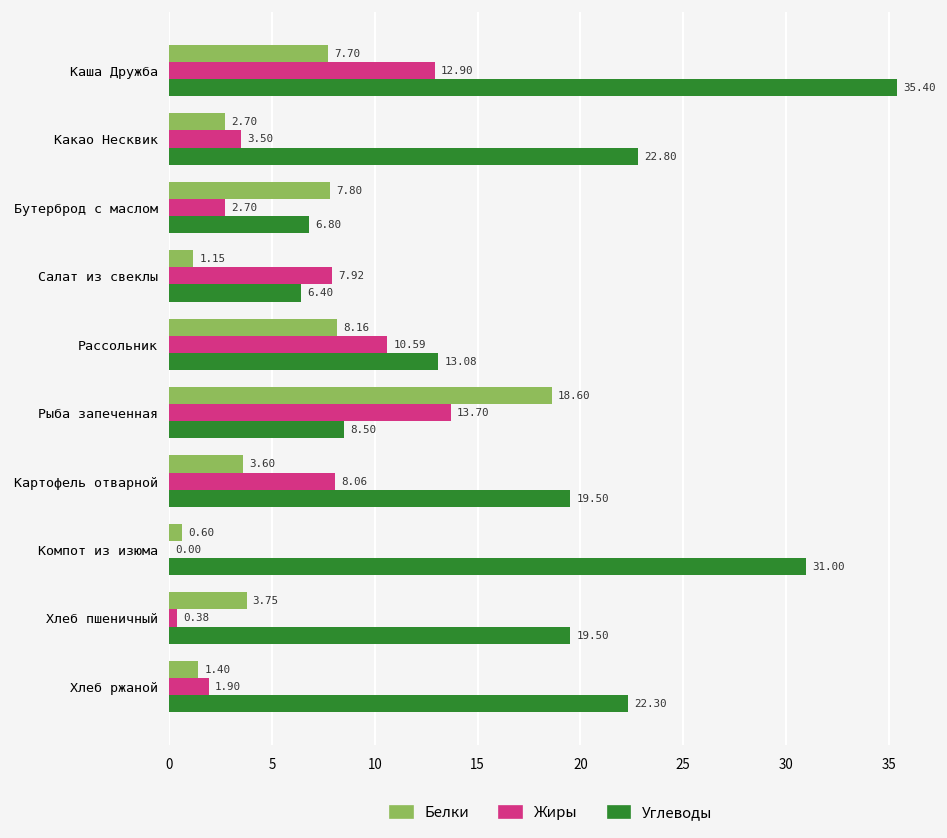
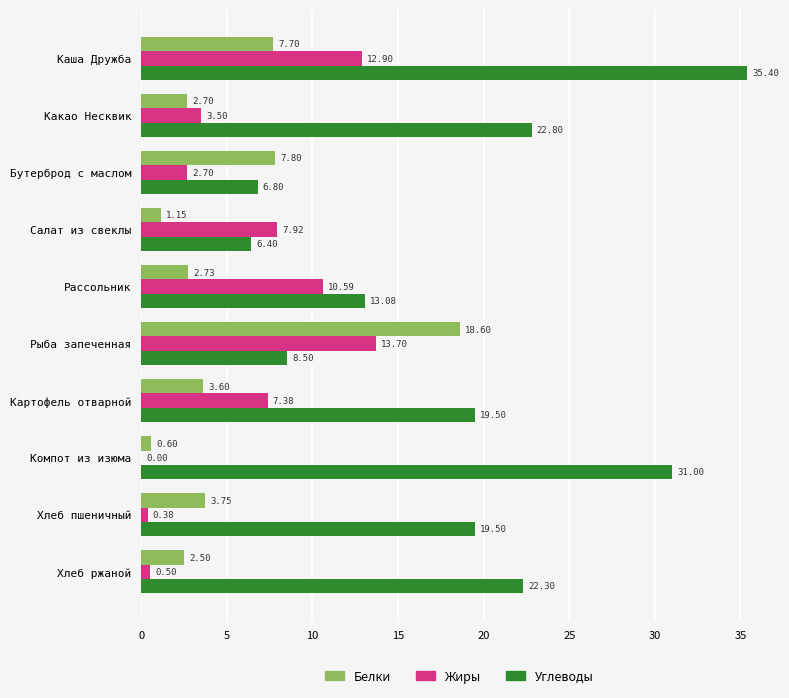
  {
    "Белки": {
      "Каша Дружба": 7.70,
      "Какао Несквик": 2.70,
      "Бутерброд с маслом": 7.80,
      "Салат из свеклы": 1.15,
-     "Рассольник": 8.16,
+     "Рассольник": 2.73,
      "Рыба запеченная": 18.60,
      "Картофель отварной": 3.60,
      "Компот из изюма": 0.60,
      "Хлеб пшеничный": 3.75,
-     "Хлеб ржаной": 1.40
+     "Хлеб ржаной": 2.50
    },
    "Жиры": {
      "Каша Дружба": 12.90,
      "Какао Несквик": 3.50,
      "Бутерброд с маслом": 2.70,
      "Салат из свеклы": 7.92,
      "Рассольник": 10.59,
      "Рыба запеченная": 13.70,
-     "Картофель отварной": 8.06,
+     "Картофель отварной": 7.38,
      "Компот из изюма": 0.00,
      "Хлеб пшеничный": 0.38,
-     "Хлеб ржаной": 1.90
+     "Хлеб ржаной": 0.50
    },
    "Углеводы": {
      "Каша Дружба": 35.40,
      "Какао Несквик": 22.80,
      "Бутерброд с маслом": 6.80,
      "Салат из свеклы": 6.40,
      "Рассольник": 13.08,
      "Рыба запеченная": 8.50,
      "Картофель отварной": 19.50,
      "Компот из изюма": 31.00,
      "Хлеб пшеничный": 19.50,
      "Хлеб ржаной": 22.30
    }
  }
